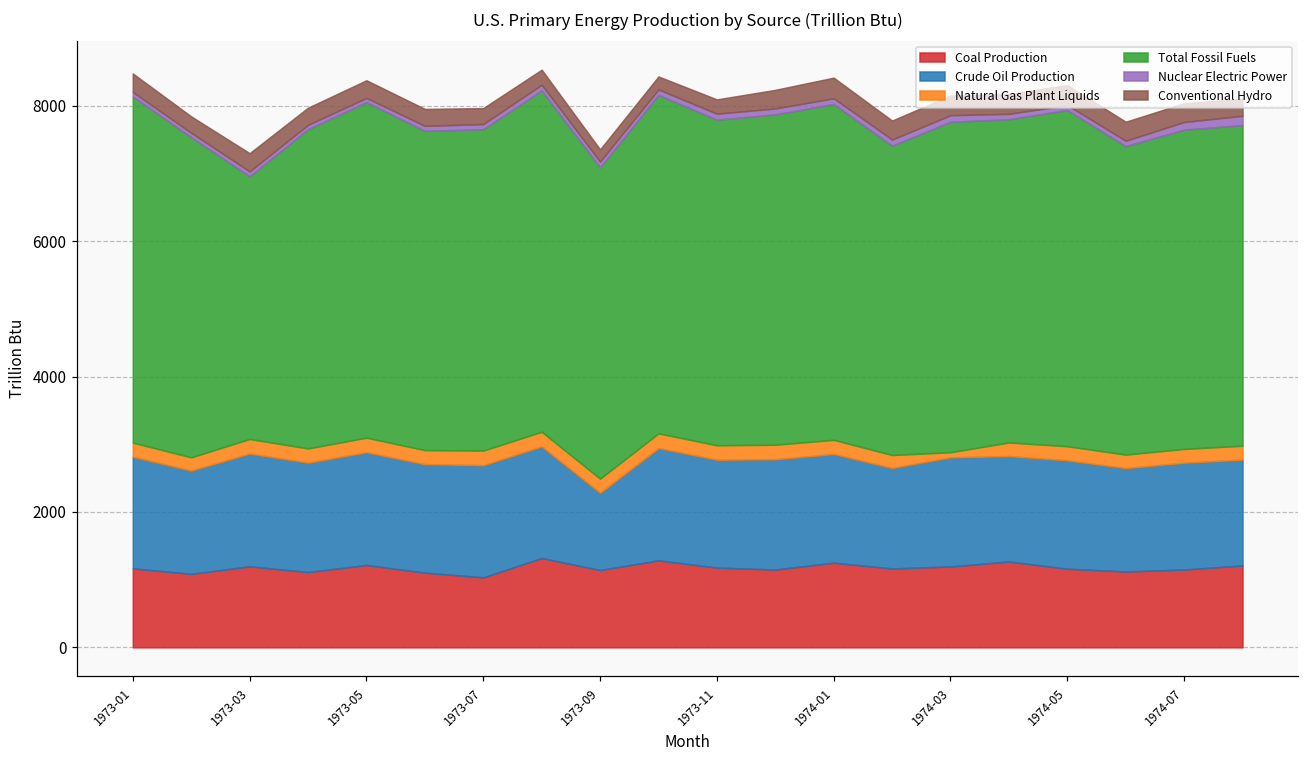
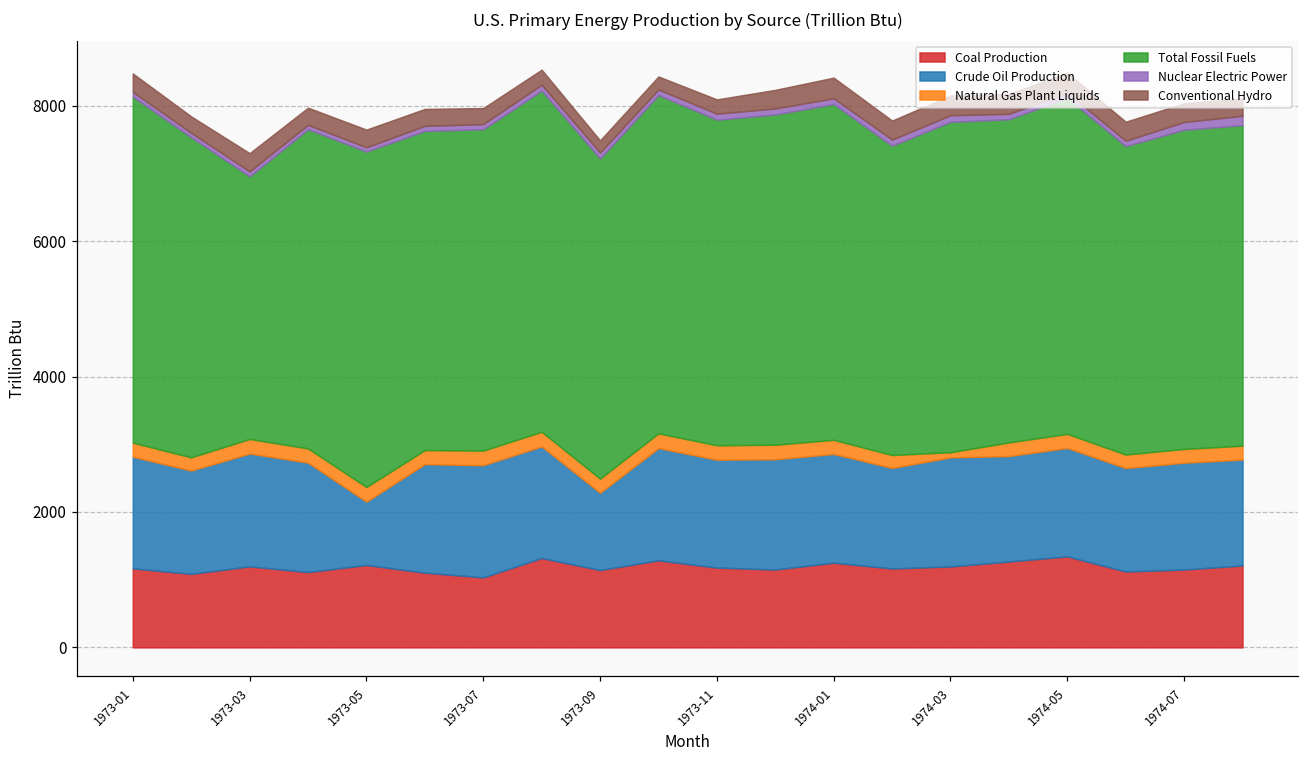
  {
    "Coal Production": {
      "1973-01": 1200,
      "1973-03": 1200,
      "1973-05": 1200,
      "1973-07": 1000,
      "1973-09": 1100,
      "1973-11": 1200,
      "1974-01": 1300,
      "1974-03": 1200,
-     "1974-05": 1200,
+     "1974-05": 1300,
      "1974-07": 1100
    },
    "Crude Oil Production": {
      "1973-01": 1600,
      "1973-03": 1700,
-     "1973-05": 1700,
+     "1973-05": 900,
      "1973-07": 1700,
      "1973-09": 1100,
      "1973-11": 1600,
      "1974-01": 1600,
      "1974-03": 1600,
      "1974-05": 1600,
      "1974-07": 1600
    },
    "Natural Gas Plant Liquids": {
      "1973-01": 200,
      "1973-03": 200,
      "1973-05": 200,
      "1973-07": 200,
      "1973-09": 200,
      "1973-11": 200,
      "1974-01": 200,
      "1974-03": 100,
      "1974-05": 200,
      "1974-07": 200
    },
    "Total Fossil Fuels": {
      "1973-01": 5100,
      "1973-03": 3900,
      "1973-05": 5000,
      "1973-07": 4700,
-     "1973-09": 4600,
+     "1973-09": 4700,
      "1973-11": 4800,
      "1974-01": 5000,
      "1974-03": 4900,
      "1974-07": 4700
    },
    "Nuclear Electric Power": {
      "1973-01": 100,
      "1973-03": 100,
      "1973-05": 100,
      "1973-07": 100,
      "1973-09": 100,
      "1973-11": 100,
      "1974-01": 100,
      "1974-03": 100,
      "1974-07": 100
    },
    "Conventional Hydro": {
      "1973-01": 300,
      "1973-03": 300,
      "1973-05": 300,
      "1973-07": 200,
      "1973-09": 200,
      "1973-11": 200,
      "1974-01": 300,
      "1974-07": 300
    }
  }
